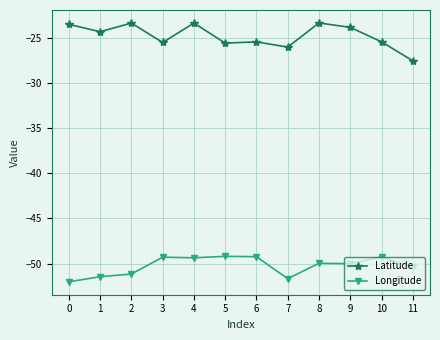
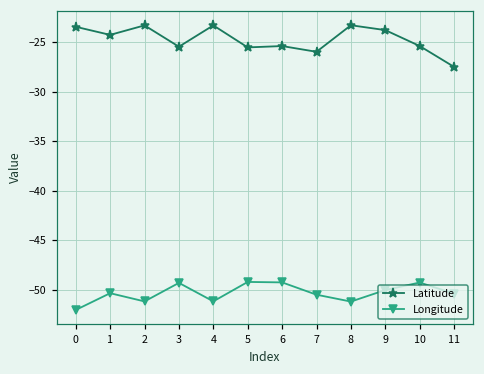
  {
    "Latitude": {
      "0": -23,
      "1": -24,
      "2": -23,
      "3": -25,
      "4": -23,
      "5": -26,
      "6": -25,
      "7": -26,
      "8": -23,
      "9": -24,
      "10": -25,
      "11": -28
    },
    "Longitude": {
      "0": -52,
-     "1": -51,
+     "1": -50,
      "2": -51,
      "3": -49,
-     "4": -49,
+     "4": -51,
      "5": -49,
      "6": -49,
-     "7": -52,
-     "8": -50,
+     "7": -50,
+     "8": -51,
      "10": -49
    }
  }
